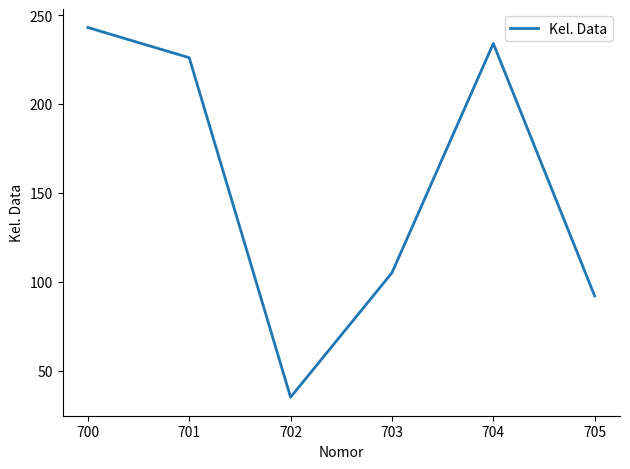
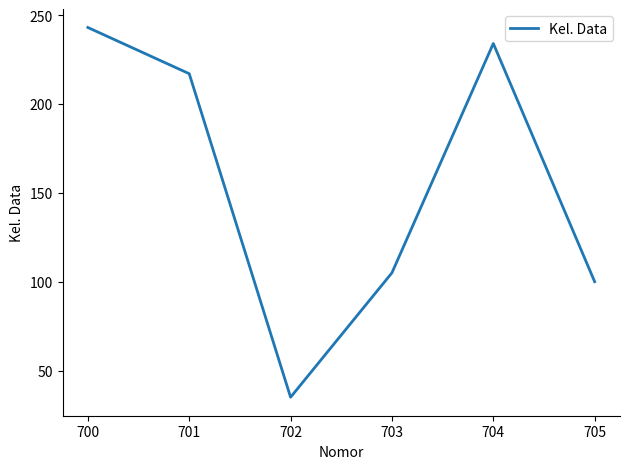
  {
    "700": 243,
-   "701": 226,
+   "701": 217,
    "702": 35,
    "703": 105,
    "704": 234,
-   "705": 92
+   "705": 100
  }
